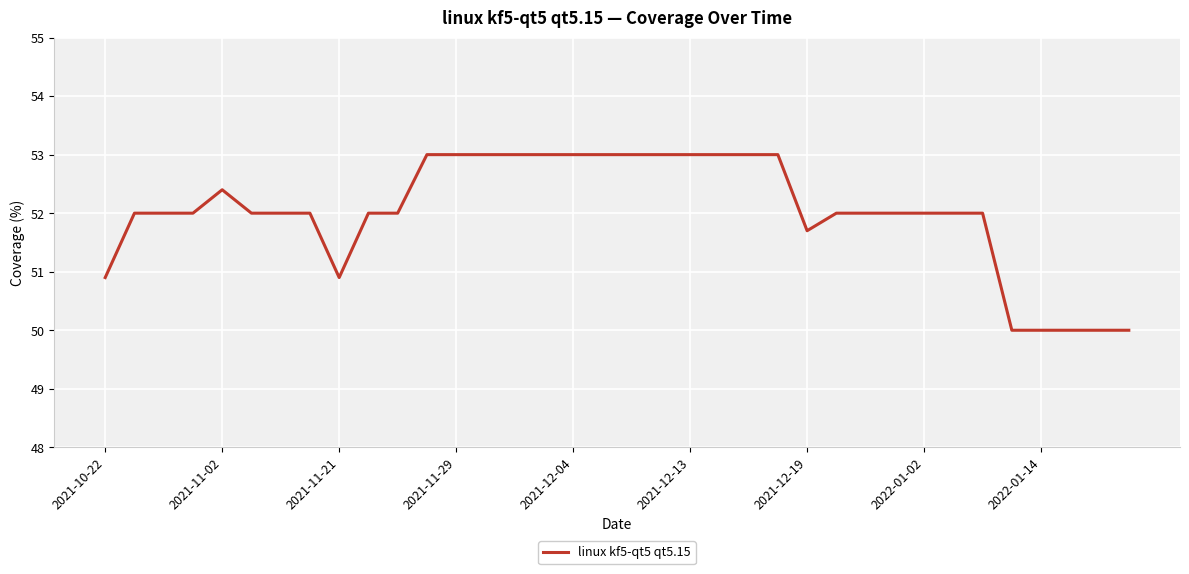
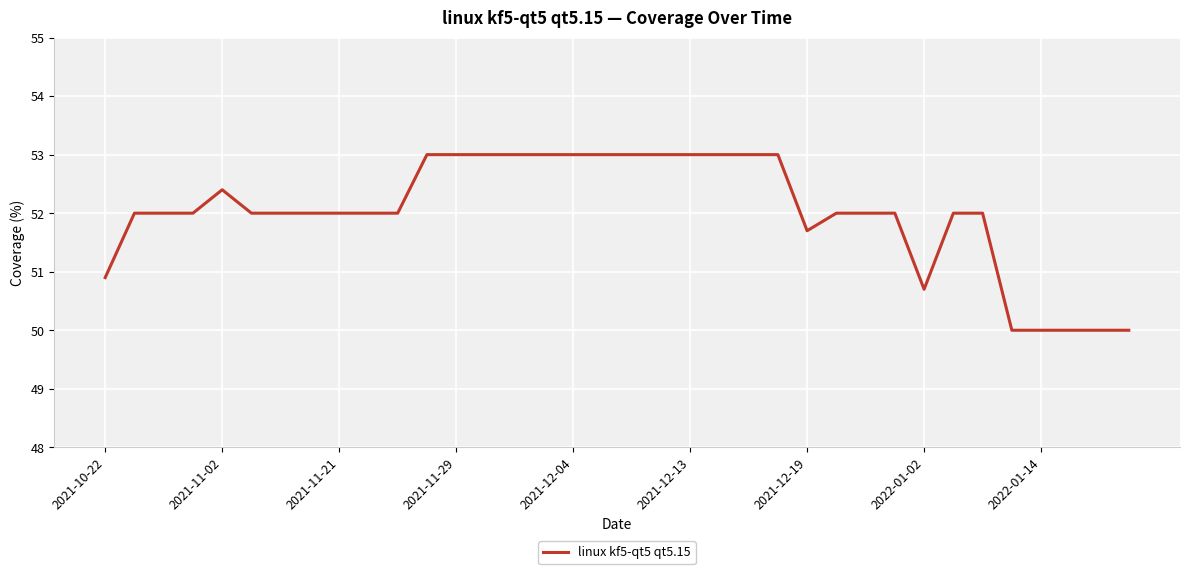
  {
    "2021-10-22": 50.9,
    "2021-11-02": 52.4,
-   "2021-11-21": 50.9,
+   "2021-11-21": 52.0,
    "2021-11-29": 53.0,
    "2021-12-04": 53.0,
    "2021-12-13": 53.0,
    "2021-12-19": 51.7,
-   "2022-01-02": 52.0,
+   "2022-01-02": 50.7,
    "2022-01-14": 50.0
  }
